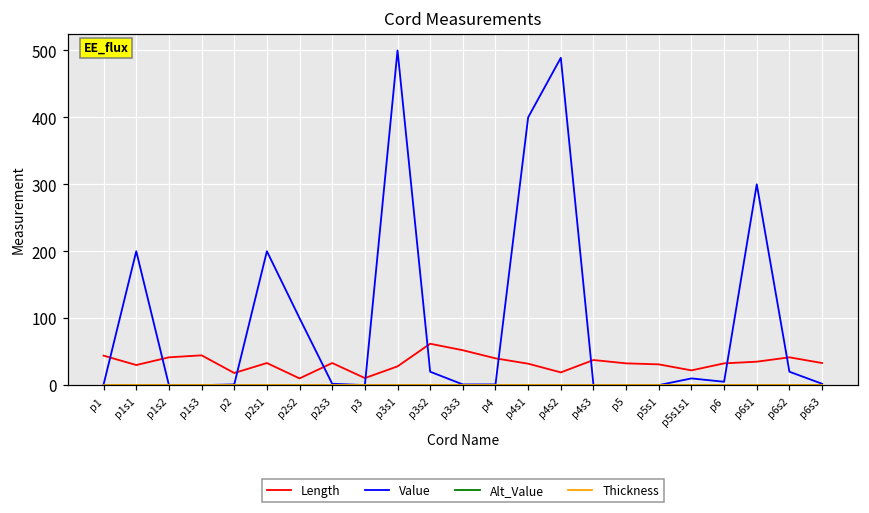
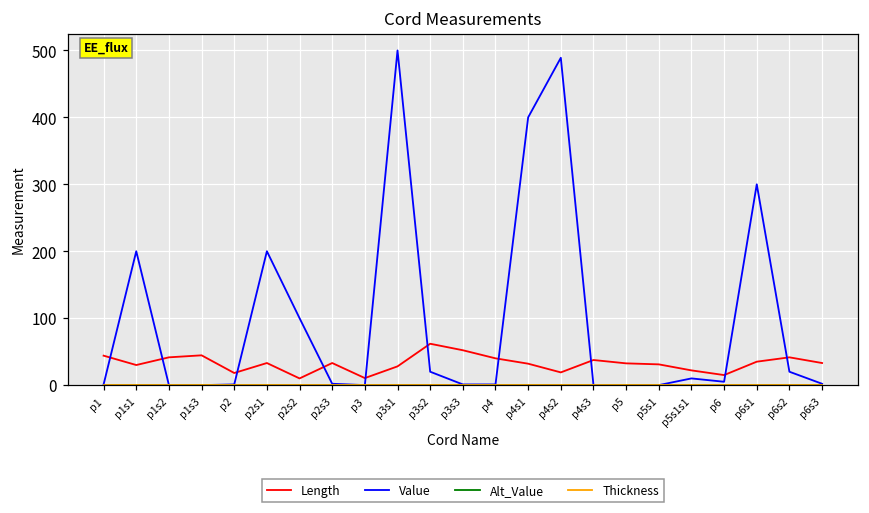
  {
    "Length": {
      "p1": 40,
      "p1s1": 30,
      "p1s2": 40,
      "p1s3": 40,
      "p2": 20,
      "p2s1": 30,
      "p2s2": 10,
      "p2s3": 30,
      "p3": 10,
      "p3s1": 30,
      "p3s2": 60,
      "p3s3": 50,
      "p4": 40,
      "p4s1": 30,
      "p4s2": 20,
      "p4s3": 40,
      "p5": 30,
      "p5s1": 30,
      "p5s1s1": 20,
-     "p6": 30,
+     "p6": 20,
      "p6s1": 40,
      "p6s2": 40,
      "p6s3": 30
    },
    "Value": {
      "p1s1": 200,
      "p2s1": 200,
      "p2s2": 100,
      "p3s1": 500,
      "p3s2": 20,
      "p4s1": 400,
      "p4s2": 490,
      "p5s1s1": 10,
      "p6": 10,
      "p6s1": 300,
      "p6s2": 20
    },
    "Thickness": {
      "p1s1": 0,
      "p2s1": 0,
      "p2s2": 0,
      "p3s1": 0,
      "p3s2": 0,
      "p4s1": 0,
      "p4s2": 0,
      "p5s1s1": 0,
      "p6": 0,
      "p6s1": 0,
      "p6s2": 0
    }
  }
